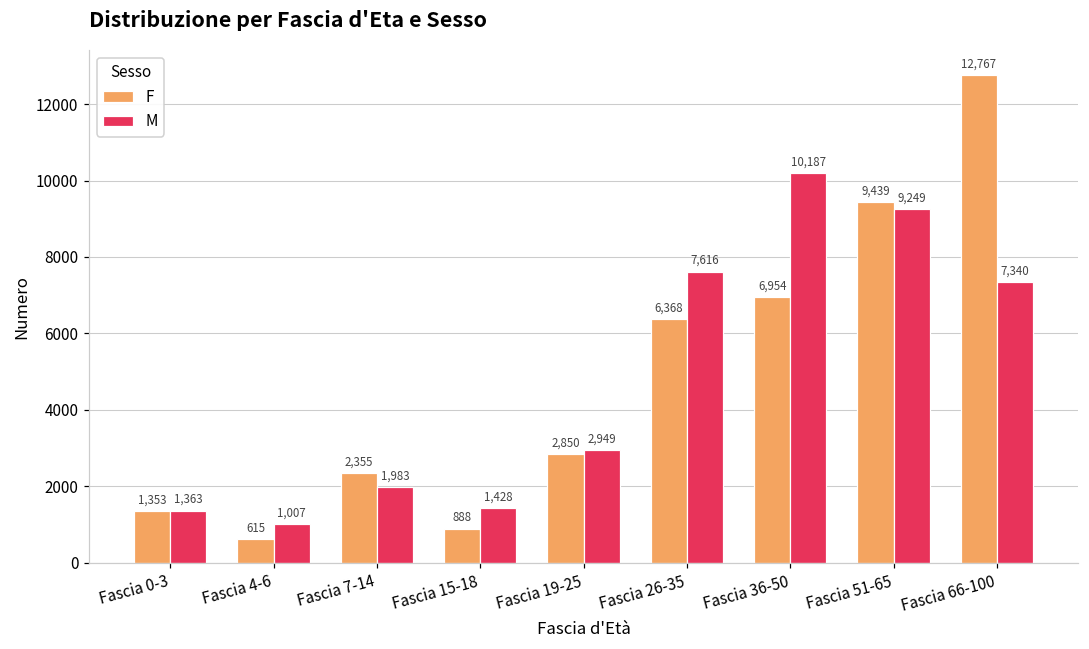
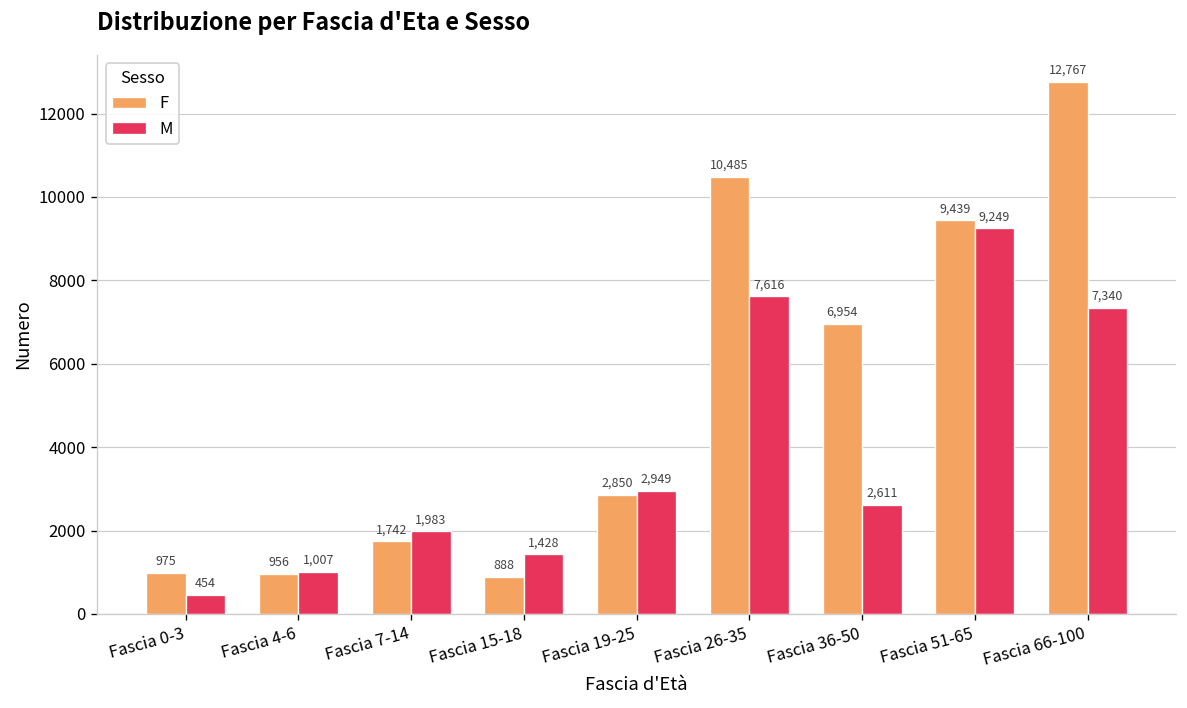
  {
    "F": {
-     "Fascia 0-3": "1,353",
-     "Fascia 4-6": "615",
-     "Fascia 7-14": "2,355",
+     "Fascia 0-3": "975",
+     "Fascia 4-6": "956",
+     "Fascia 7-14": "1,742",
      "Fascia 15-18": "888",
      "Fascia 19-25": "2,850",
-     "Fascia 26-35": "6,368",
+     "Fascia 26-35": "10,485",
      "Fascia 36-50": "6,954",
      "Fascia 51-65": "9,439",
      "Fascia 66-100": "12,767"
    },
    "M": {
-     "Fascia 0-3": "1,363",
+     "Fascia 0-3": "454",
      "Fascia 4-6": "1,007",
      "Fascia 7-14": "1,983",
      "Fascia 15-18": "1,428",
      "Fascia 19-25": "2,949",
      "Fascia 26-35": "7,616",
-     "Fascia 36-50": "10,187",
+     "Fascia 36-50": "2,611",
      "Fascia 51-65": "9,249",
      "Fascia 66-100": "7,340"
    }
  }
